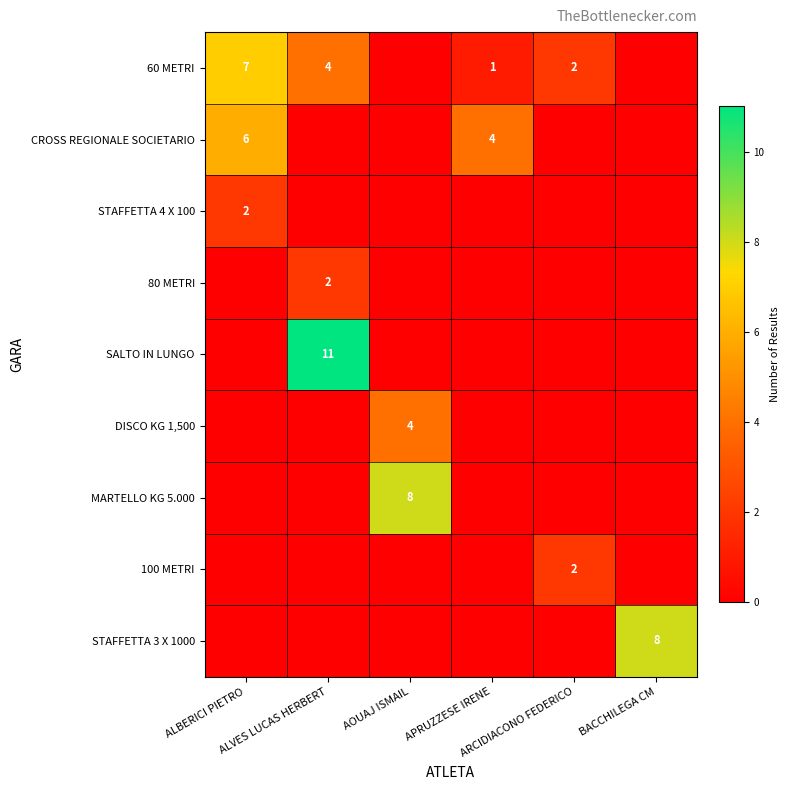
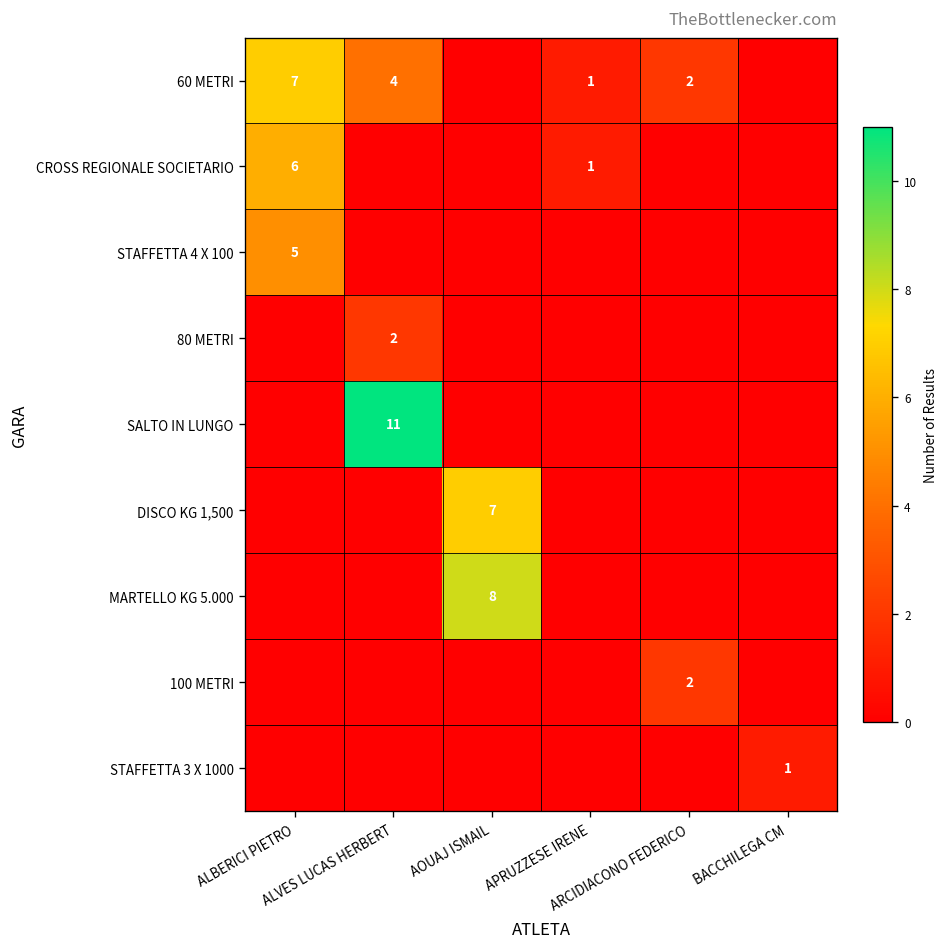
  {
    "60 METRI": {
      "ALBERICI PIETRO": 7,
      "ALVES LUCAS HERBERT": 4,
      "APRUZZESE IRENE": 1,
      "ARCIDIACONO FEDERICO": 2
    },
    "CROSS REGIONALE SOCIETARIO": {
      "ALBERICI PIETRO": 6,
-     "APRUZZESE IRENE": 4
+     "APRUZZESE IRENE": 1
    },
    "STAFFETTA 4 X 100": {
-     "ALBERICI PIETRO": 2
+     "ALBERICI PIETRO": 5
    },
    "80 METRI": {
      "ALVES LUCAS HERBERT": 2
    },
    "SALTO IN LUNGO": {
      "ALVES LUCAS HERBERT": 11
    },
    "DISCO KG 1,500": {
-     "AOUAJ ISMAIL": 4
+     "AOUAJ ISMAIL": 7
    },
    "MARTELLO KG 5.000": {
      "AOUAJ ISMAIL": 8
    },
    "100 METRI": {
      "ARCIDIACONO FEDERICO": 2
    },
    "STAFFETTA 3 X 1000": {
-     "BACCHILEGA CM": 8
+     "BACCHILEGA CM": 1
    }
  }
